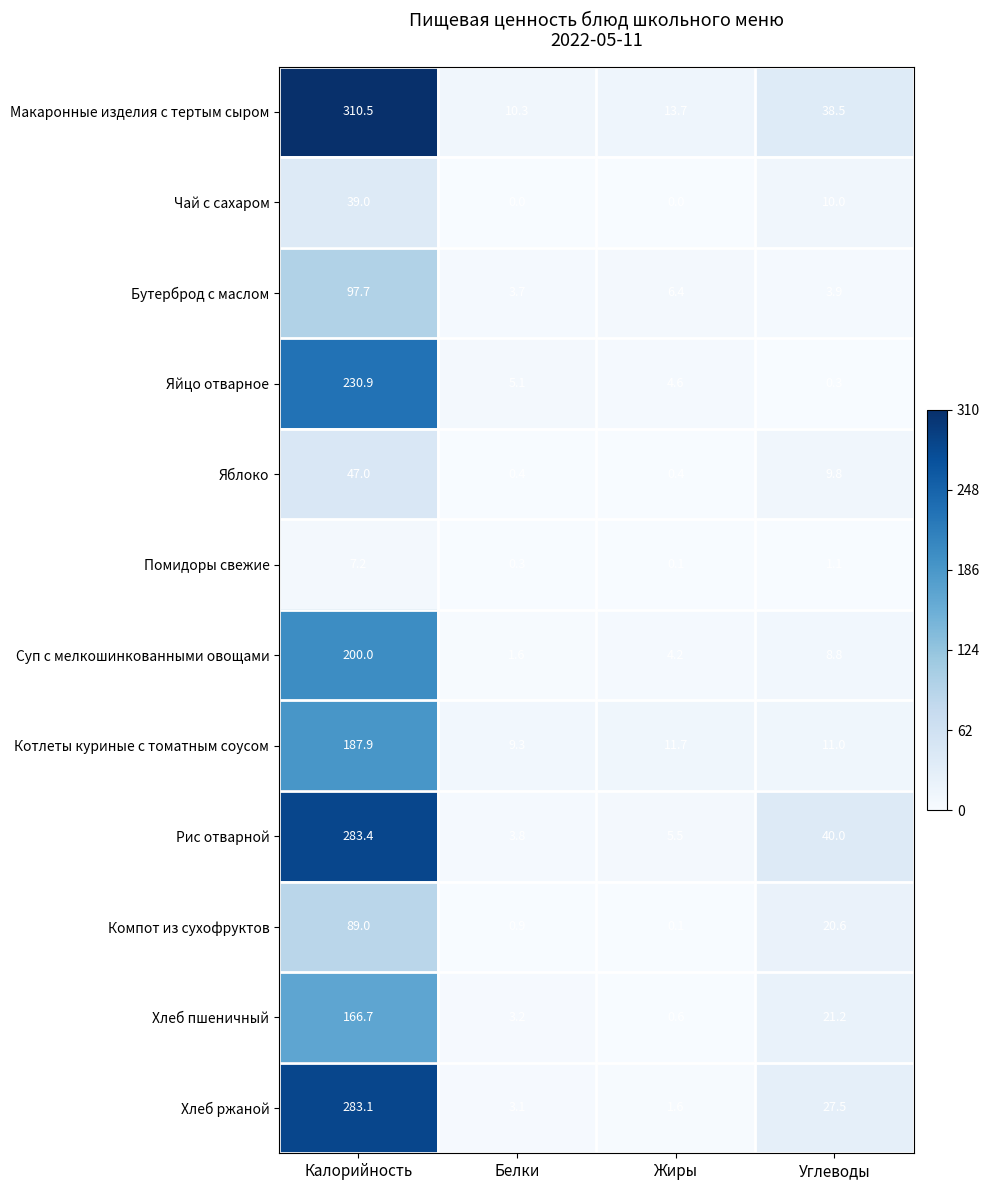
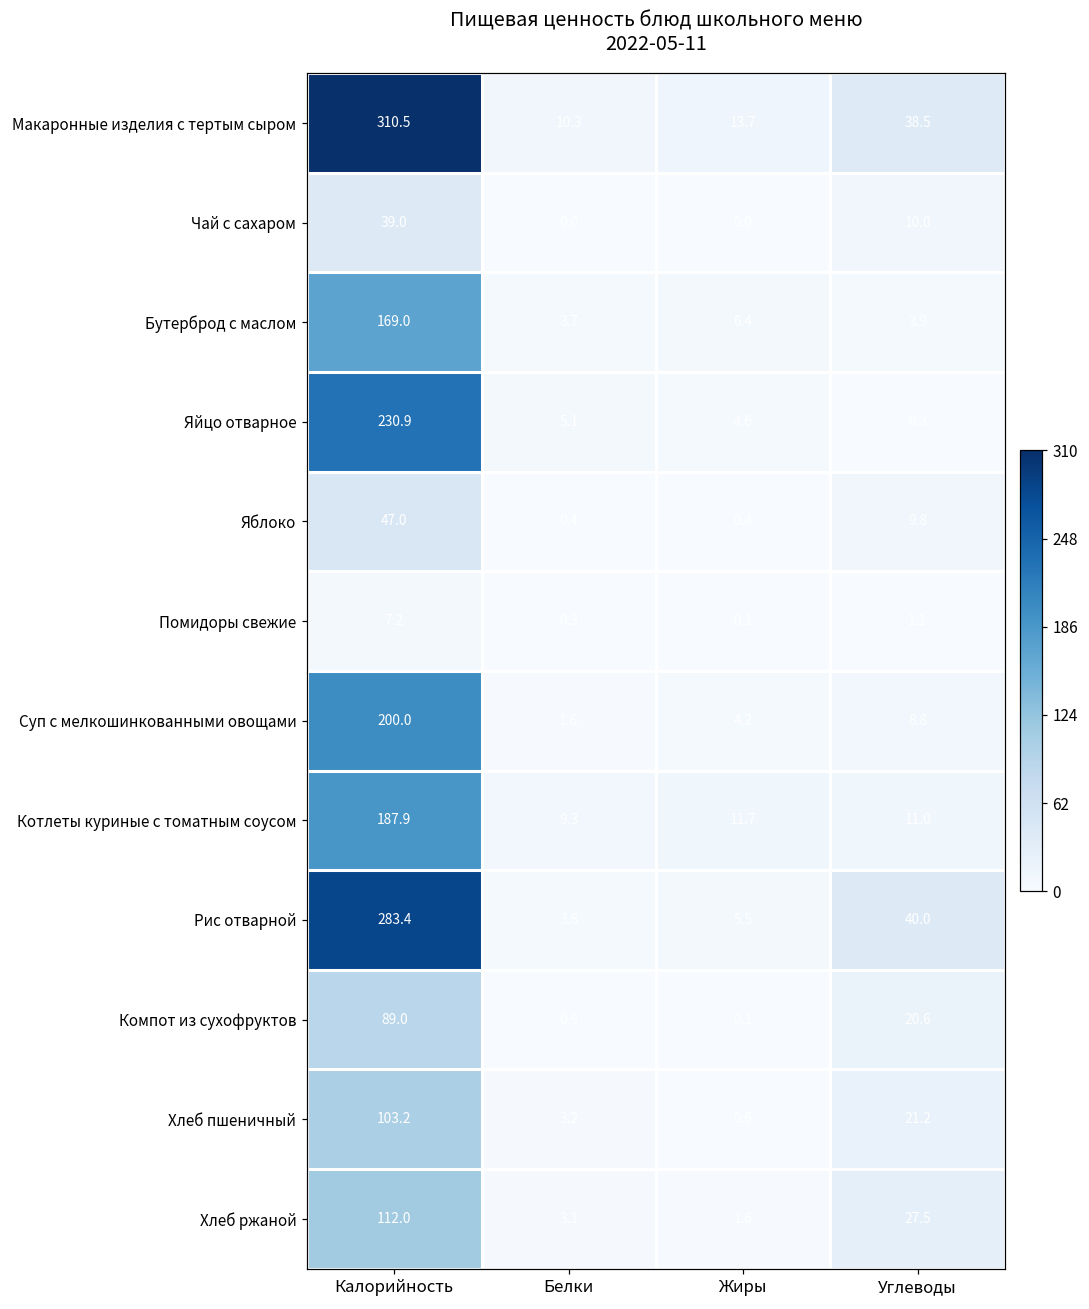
  {
    "Макаронные изделия с тертым сыром": {
      "Калорийность": 310.5
    },
    "Бутерброд с маслом": {
-     "Калорийность": 97.7
+     "Калорийность": 169.0
    },
    "Яйцо отварное": {
      "Калорийность": 230.9
    },
    "Суп с мелкошинкованными овощами": {
      "Калорийность": 200.0
    },
    "Котлеты куриные с томатным соусом": {
      "Калорийность": 187.9
    },
    "Рис отварной": {
      "Калорийность": 283.4
    },
    "Компот из сухофруктов": {
      "Калорийность": 89.0
    },
    "Хлеб пшеничный": {
-     "Калорийность": 166.7
+     "Калорийность": 103.2
    },
    "Хлеб ржаной": {
-     "Калорийность": 283.1
+     "Калорийность": 112.0
    }
  }
